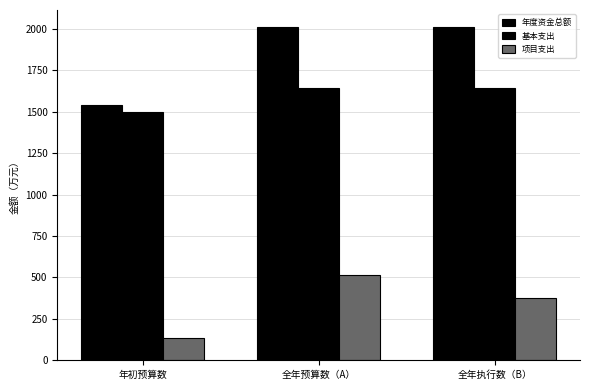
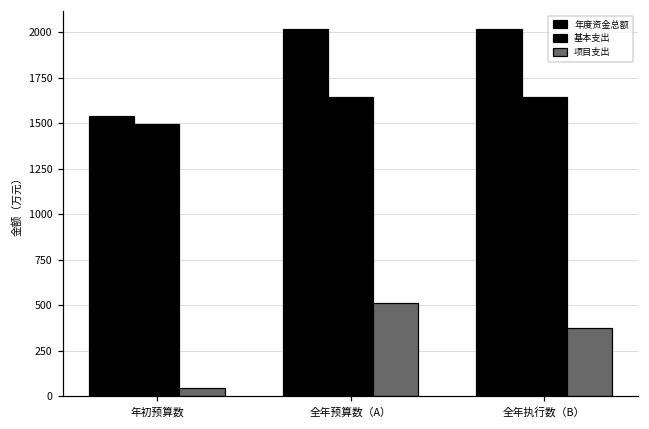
  {
    "项目支出": {
-     "年初预算数": 130,
+     "年初预算数": 40,
      "全年预算数（A）": 510,
      "全年执行数（B）": 370
    }
  }
